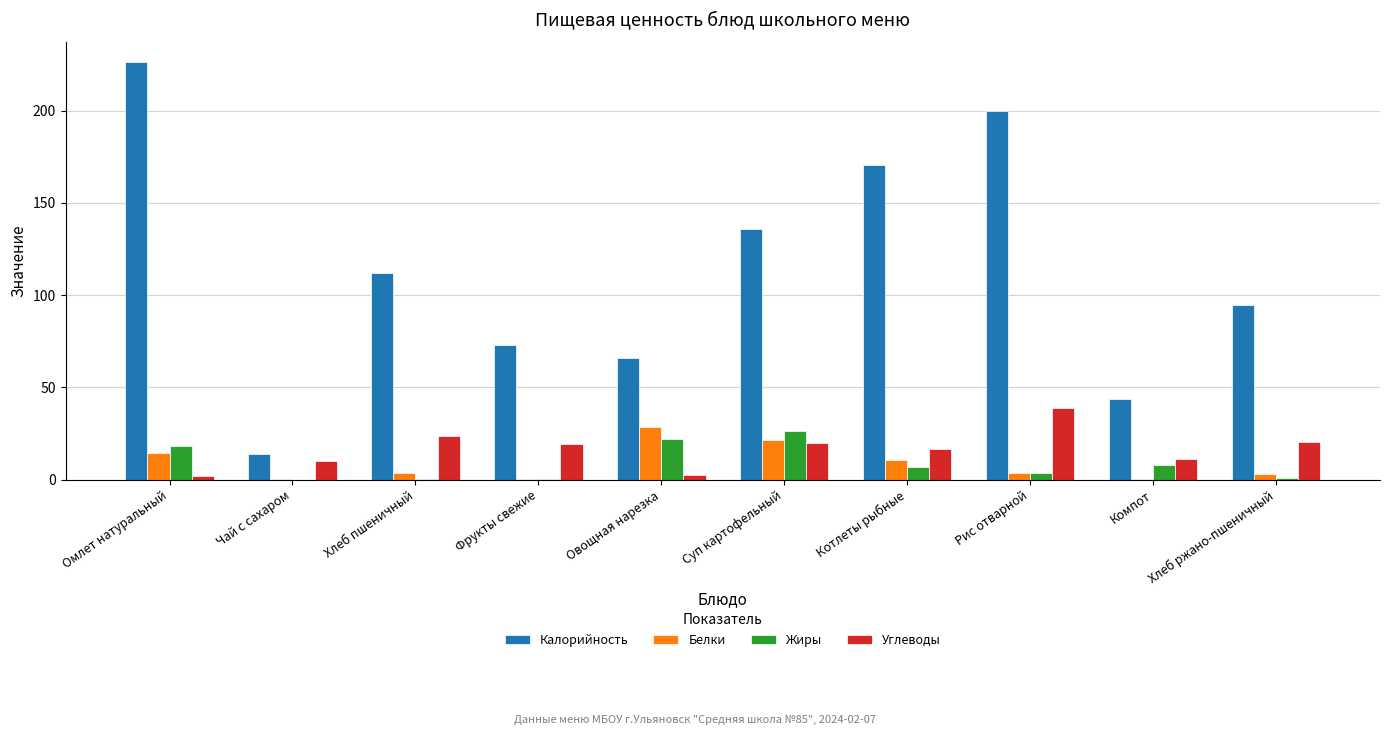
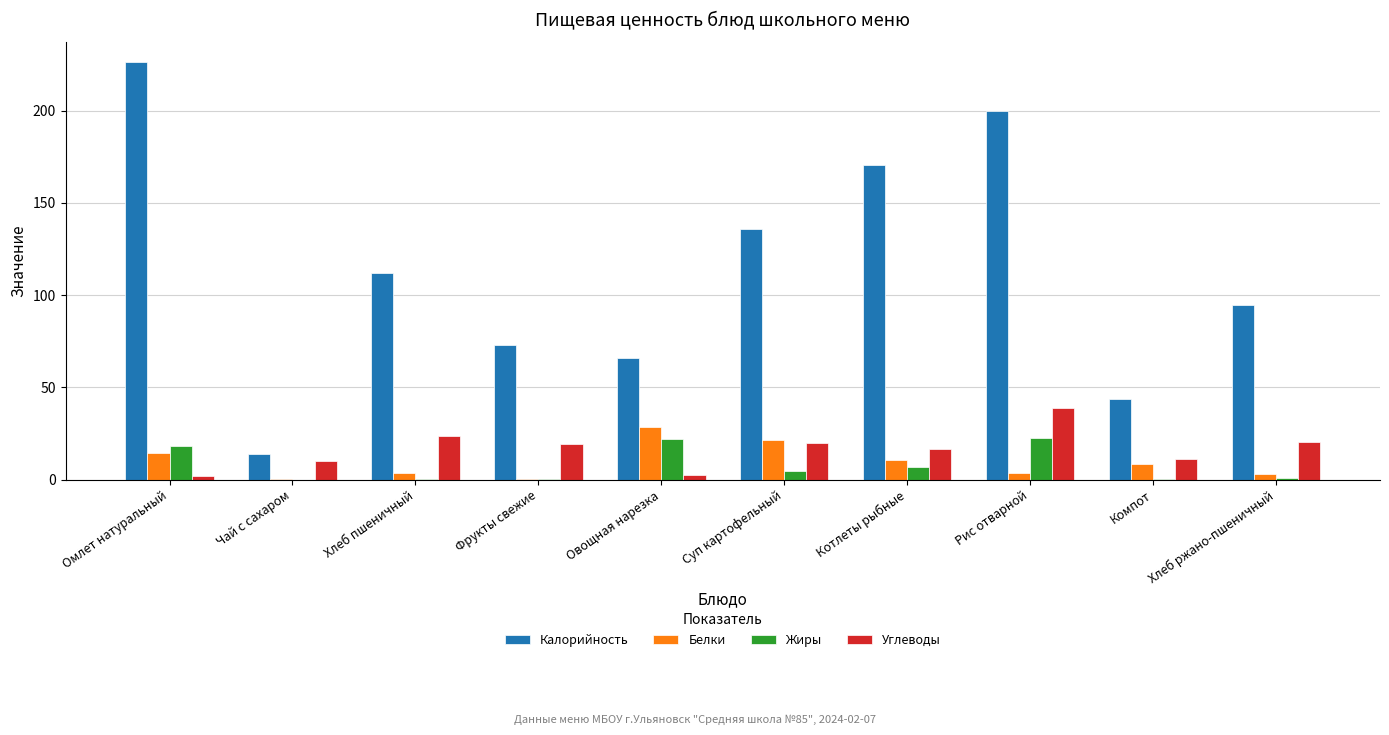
  {
    "Калорийность": {
      "Омлет натуральный": 226,
      "Чай с сахаром": 14,
      "Хлеб пшеничный": 112,
      "Фрукты свежие": 73,
      "Овощная нарезка": 66,
      "Суп картофельный": 136,
      "Котлеты рыбные": 170,
      "Рис отварной": 200,
      "Компот": 44,
      "Хлеб ржано-пшеничный": 95
    },
    "Белки": {
      "Омлет натуральный": 14,
      "Хлеб пшеничный": 3,
      "Овощная нарезка": 29,
      "Суп картофельный": 22,
      "Котлеты рыбные": 11,
      "Рис отварной": 4,
-     "Компот": 0,
+     "Компот": 9,
      "Хлеб ржано-пшеничный": 3
    },
    "Жиры": {
      "Омлет натуральный": 18,
      "Овощная нарезка": 22,
-     "Суп картофельный": 27,
+     "Суп картофельный": 5,
      "Котлеты рыбные": 7,
-     "Рис отварной": 3,
-     "Компот": 8
+     "Рис отварной": 23,
+     "Компот": 0
    },
    "Углеводы": {
      "Омлет натуральный": 2,
      "Чай с сахаром": 10,
      "Хлеб пшеничный": 23,
      "Фрукты свежие": 19,
      "Овощная нарезка": 3,
      "Суп картофельный": 20,
      "Котлеты рыбные": 17,
      "Рис отварной": 39,
      "Компот": 11,
      "Хлеб ржано-пшеничный": 20
    }
  }
